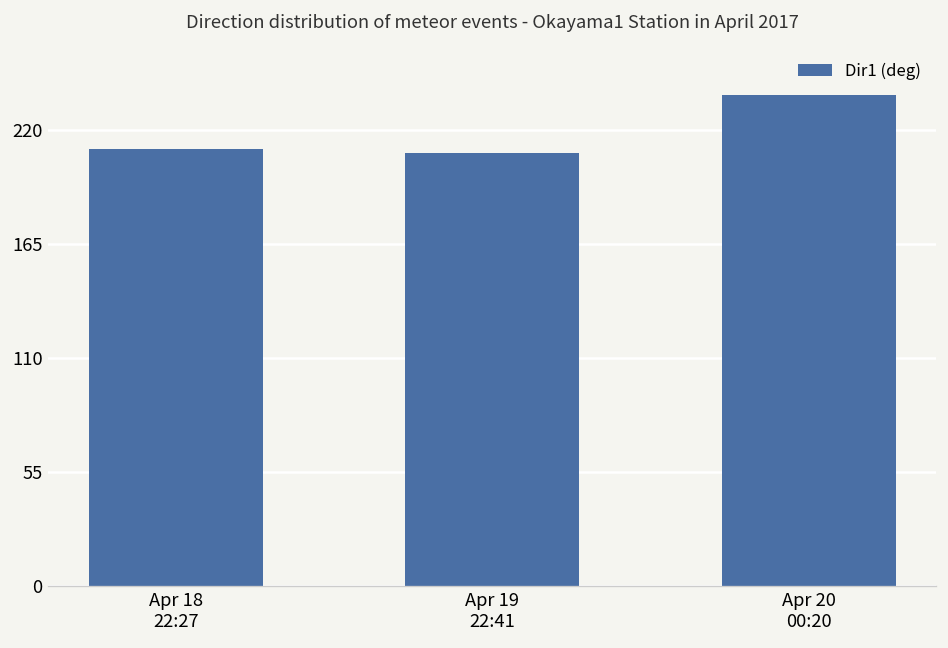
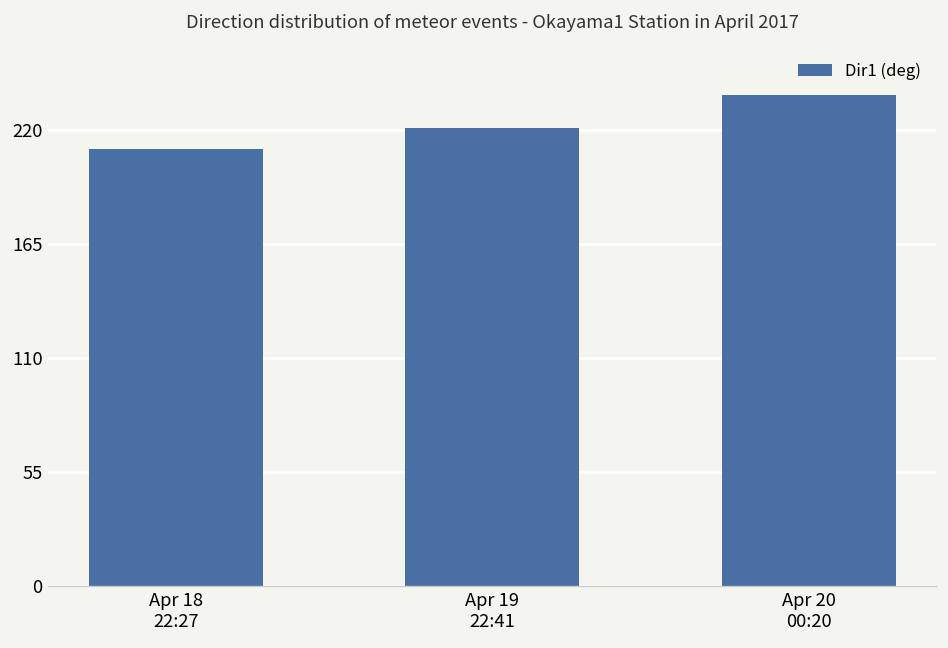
  {
    "Apr 18 22:27": 211,
-   "Apr 19 22:41": 209,
+   "Apr 19 22:41": 221,
    "Apr 20 00:20": 237
  }
